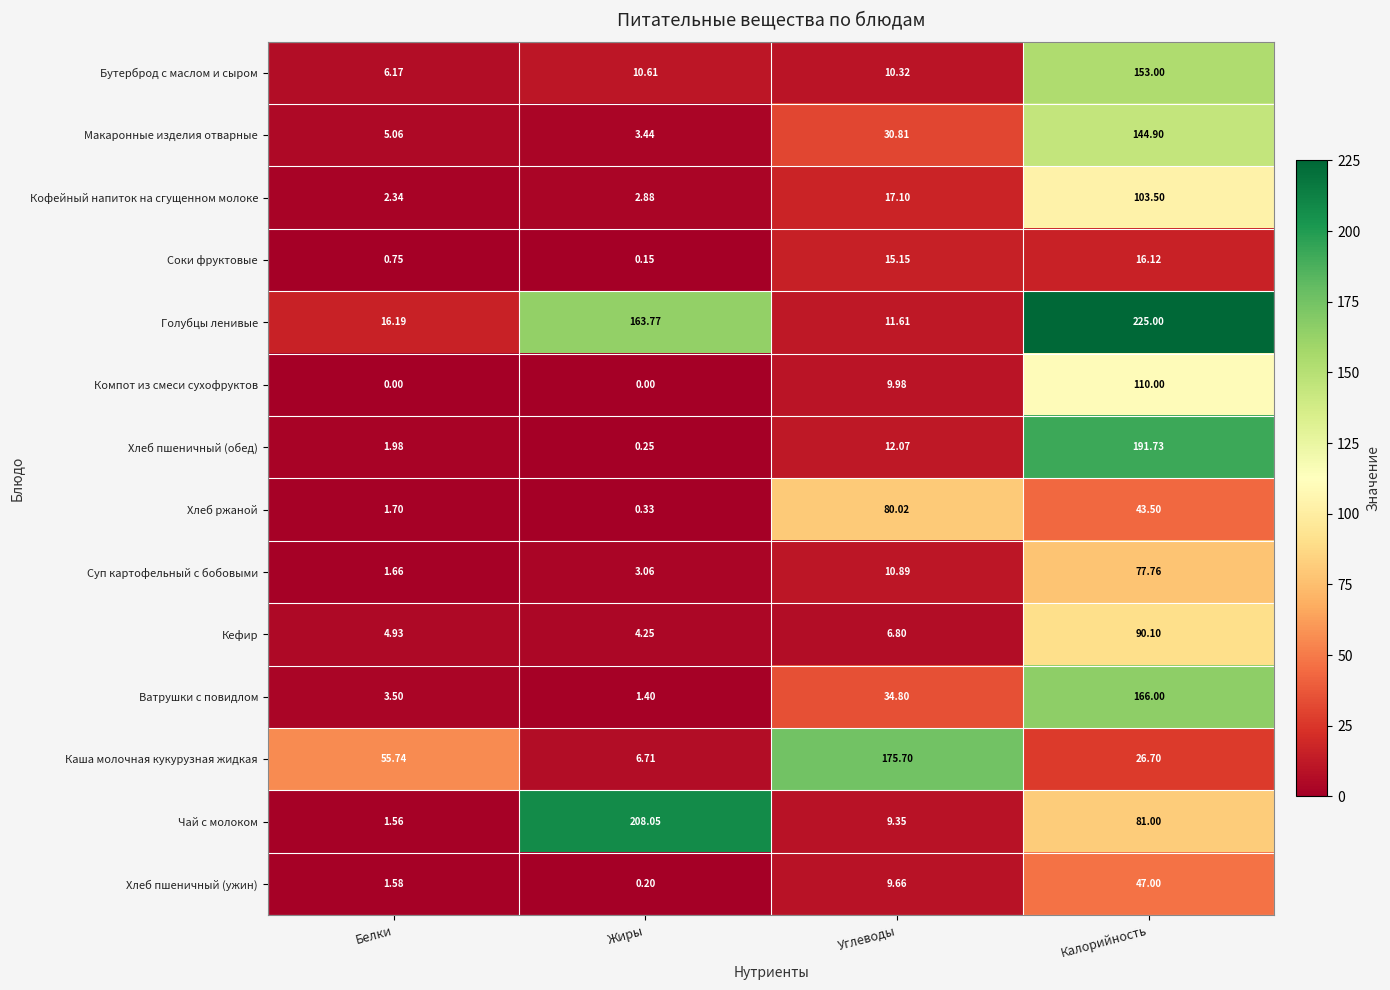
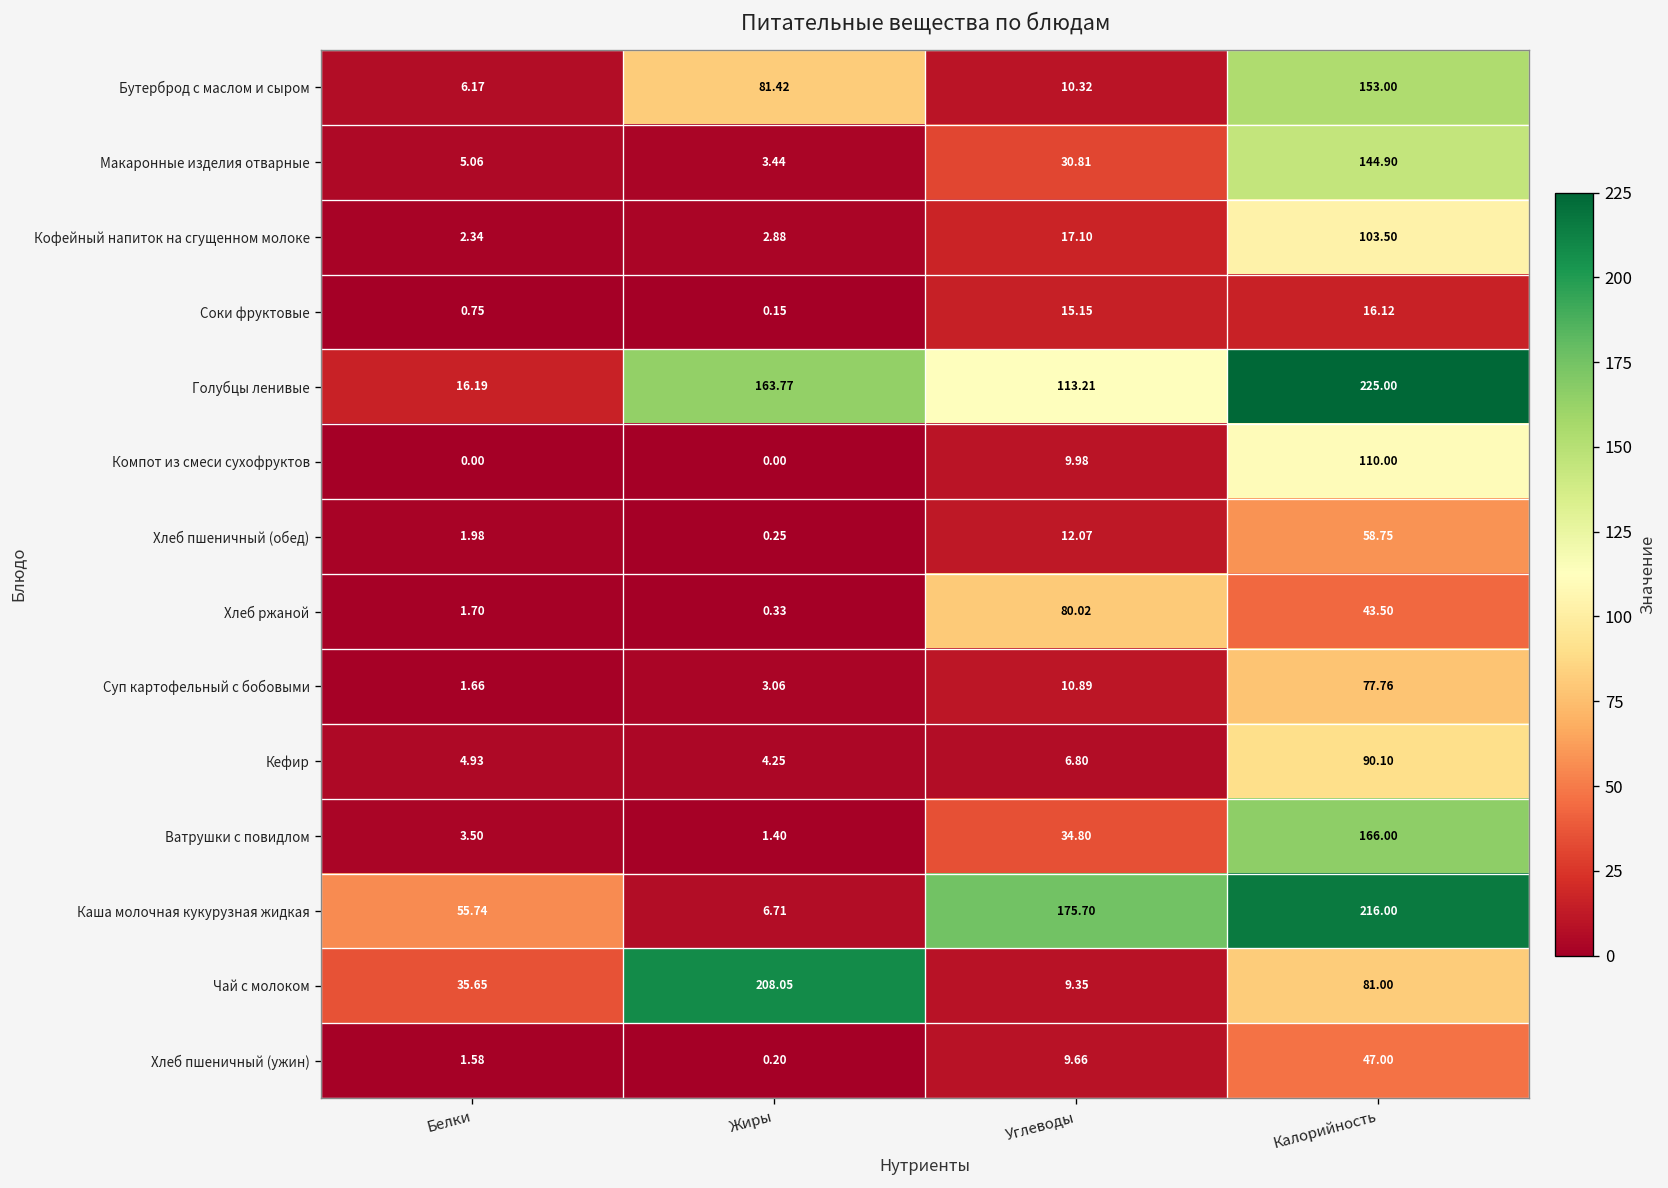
  {
    "Бутерброд с маслом и сыром": {
      "Белки": 6.17,
-     "Жиры": 10.61,
+     "Жиры": 81.42,
      "Углеводы": 10.32,
      "Калорийность": 153.00
    },
    "Макаронные изделия отварные": {
      "Белки": 5.06,
      "Жиры": 3.44,
      "Углеводы": 30.81,
      "Калорийность": 144.90
    },
    "Кофейный напиток на сгущенном молоке": {
      "Белки": 2.34,
      "Жиры": 2.88,
      "Углеводы": 17.10,
      "Калорийность": 103.50
    },
    "Соки фруктовые": {
      "Белки": 0.75,
      "Жиры": 0.15,
      "Углеводы": 15.15,
      "Калорийность": 16.12
    },
    "Голубцы ленивые": {
      "Белки": 16.19,
      "Жиры": 163.77,
-     "Углеводы": 11.61,
+     "Углеводы": 113.21,
      "Калорийность": 225.00
    },
    "Компот из смеси сухофруктов": {
      "Белки": 0.00,
      "Жиры": 0.00,
      "Углеводы": 9.98,
      "Калорийность": 110.00
    },
    "Хлеб пшеничный (обед)": {
      "Белки": 1.98,
      "Жиры": 0.25,
      "Углеводы": 12.07,
-     "Калорийность": 191.73
+     "Калорийность": 58.75
    },
    "Хлеб ржаной": {
      "Белки": 1.70,
      "Жиры": 0.33,
      "Углеводы": 80.02,
      "Калорийность": 43.50
    },
    "Суп картофельный с бобовыми": {
      "Белки": 1.66,
      "Жиры": 3.06,
      "Углеводы": 10.89,
      "Калорийность": 77.76
    },
    "Кефир": {
      "Белки": 4.93,
      "Жиры": 4.25,
      "Углеводы": 6.80,
      "Калорийность": 90.10
    },
    "Ватрушки с повидлом": {
      "Белки": 3.50,
      "Жиры": 1.40,
      "Углеводы": 34.80,
      "Калорийность": 166.00
    },
    "Каша молочная кукурузная жидкая": {
      "Белки": 55.74,
      "Жиры": 6.71,
      "Углеводы": 175.70,
-     "Калорийность": 26.70
+     "Калорийность": 216.00
    },
    "Чай с молоком": {
-     "Белки": 1.56,
+     "Белки": 35.65,
      "Жиры": 208.05,
      "Углеводы": 9.35,
      "Калорийность": 81.00
    },
    "Хлеб пшеничный (ужин)": {
      "Белки": 1.58,
      "Жиры": 0.20,
      "Углеводы": 9.66,
      "Калорийность": 47.00
    }
  }
